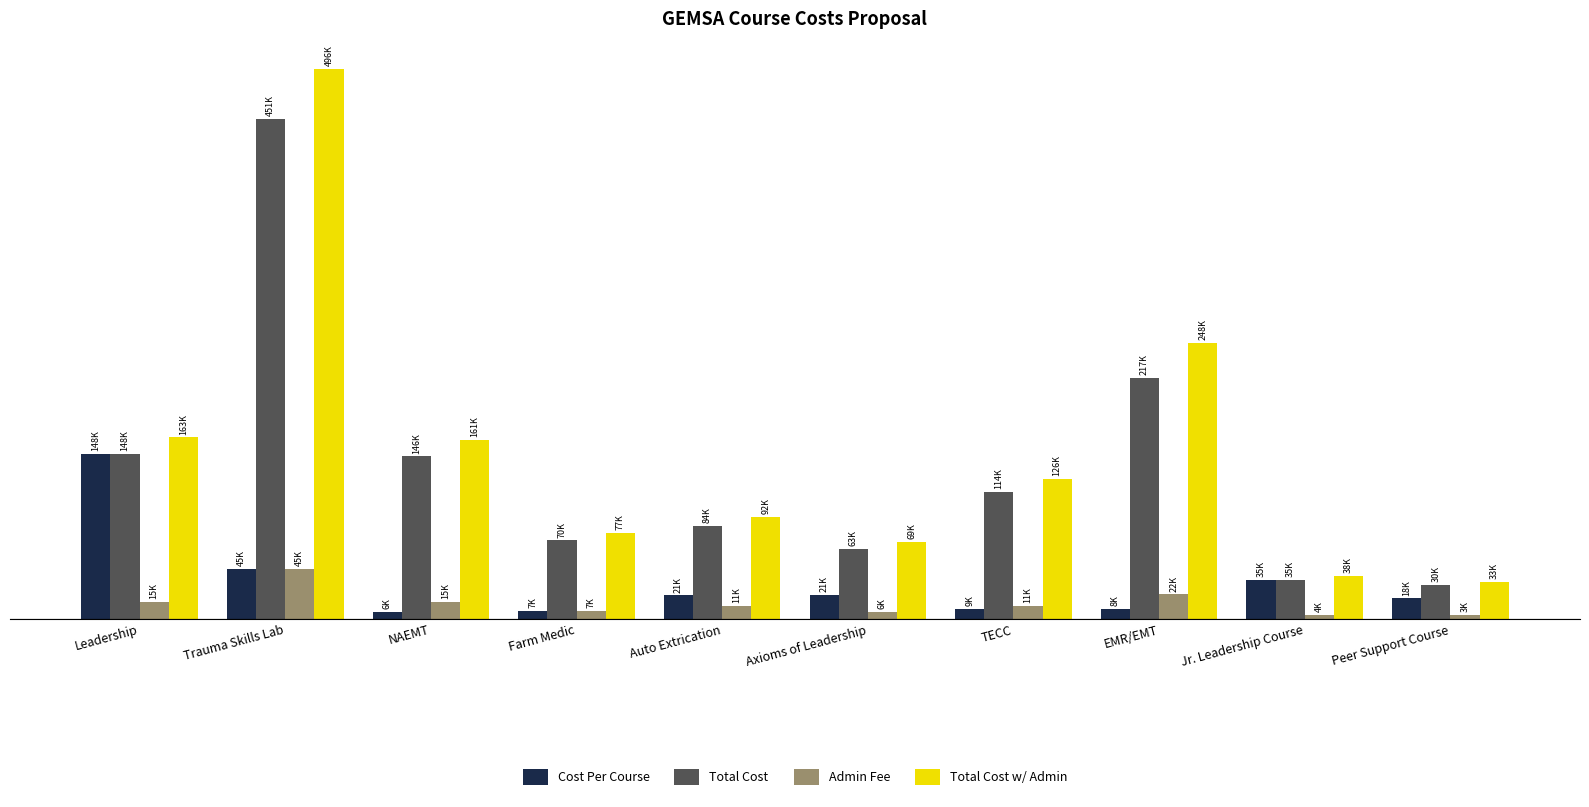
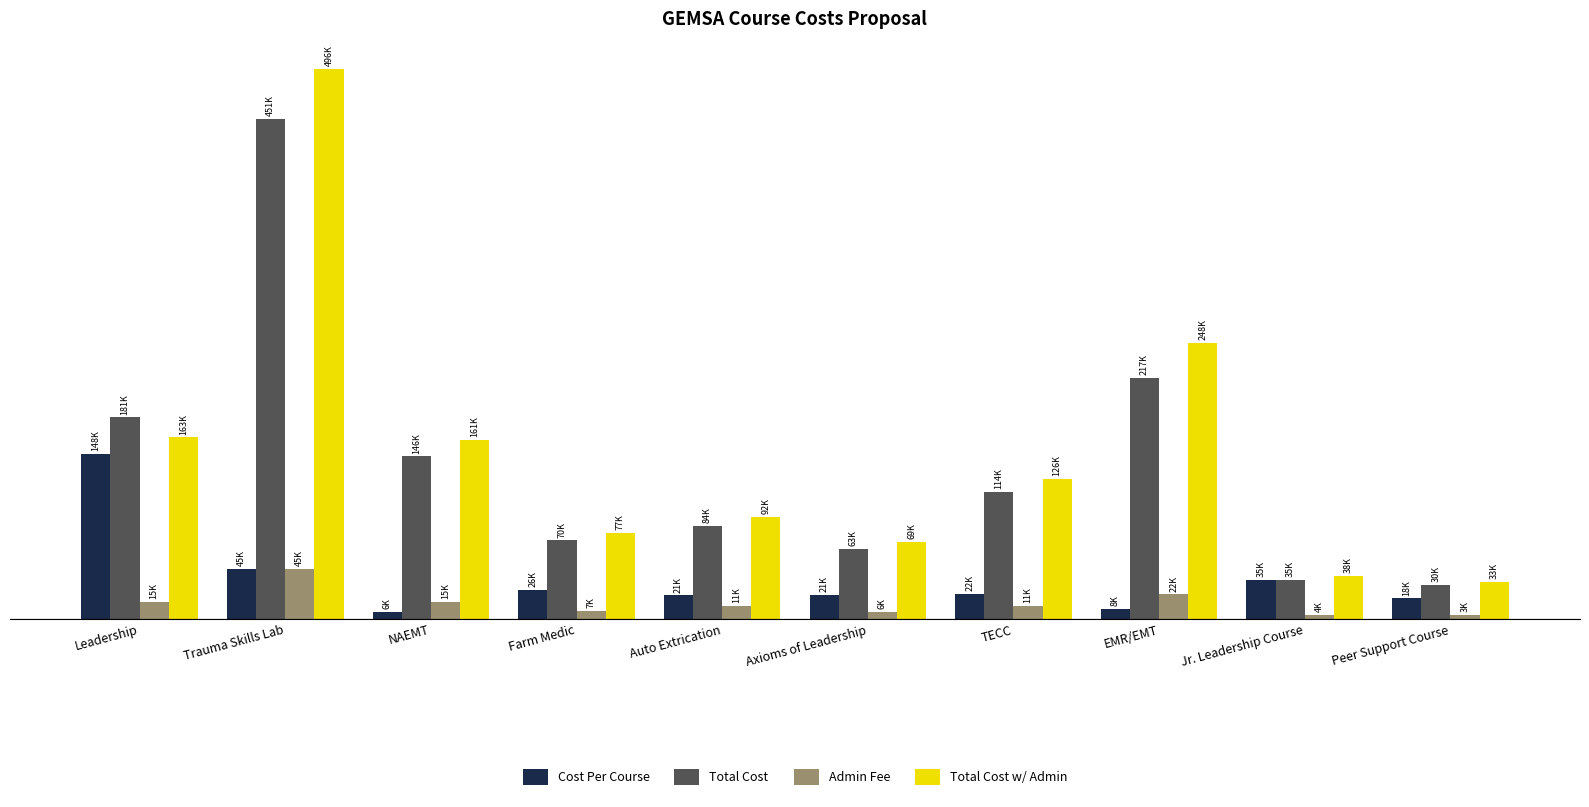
  {
    "Cost Per Course": {
      "Leadership": "148K",
      "Trauma Skills Lab": "45K",
      "NAEMT": "6K",
-     "Farm Medic": "7K",
+     "Farm Medic": "26K",
      "Auto Extrication": "21K",
      "Axioms of Leadership": "21K",
-     "TECC": "9K",
+     "TECC": "22K",
      "EMR/EMT": "8K",
      "Jr. Leadership Course": "35K",
      "Peer Support Course": "18K"
    },
    "Total Cost": {
-     "Leadership": "148K",
+     "Leadership": "181K",
      "Trauma Skills Lab": "451K",
      "NAEMT": "146K",
      "Farm Medic": "70K",
      "Auto Extrication": "84K",
      "Axioms of Leadership": "63K",
      "TECC": "114K",
      "EMR/EMT": "217K",
      "Jr. Leadership Course": "35K",
      "Peer Support Course": "30K"
    },
    "Admin Fee": {
      "Leadership": "15K",
      "Trauma Skills Lab": "45K",
      "NAEMT": "15K",
      "Farm Medic": "7K",
      "Auto Extrication": "11K",
      "Axioms of Leadership": "6K",
      "TECC": "11K",
      "EMR/EMT": "22K",
      "Jr. Leadership Course": "4K",
      "Peer Support Course": "3K"
    },
    "Total Cost w/ Admin": {
      "Leadership": "163K",
      "Trauma Skills Lab": "496K",
      "NAEMT": "161K",
      "Farm Medic": "77K",
      "Auto Extrication": "92K",
      "Axioms of Leadership": "69K",
      "TECC": "126K",
      "EMR/EMT": "248K",
      "Jr. Leadership Course": "38K",
      "Peer Support Course": "33K"
    }
  }
